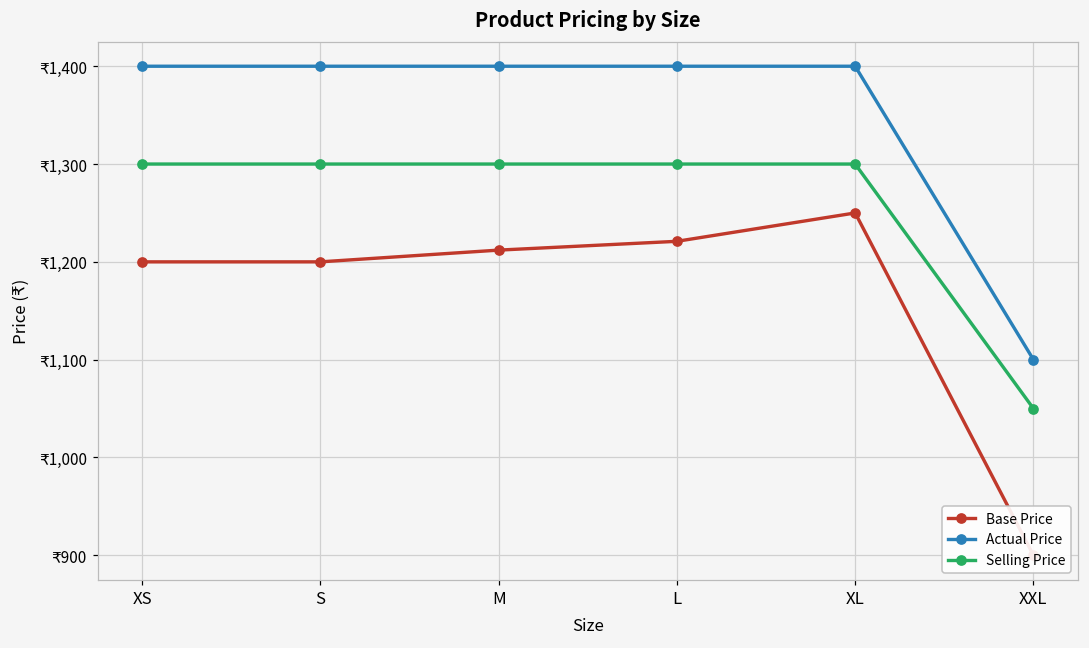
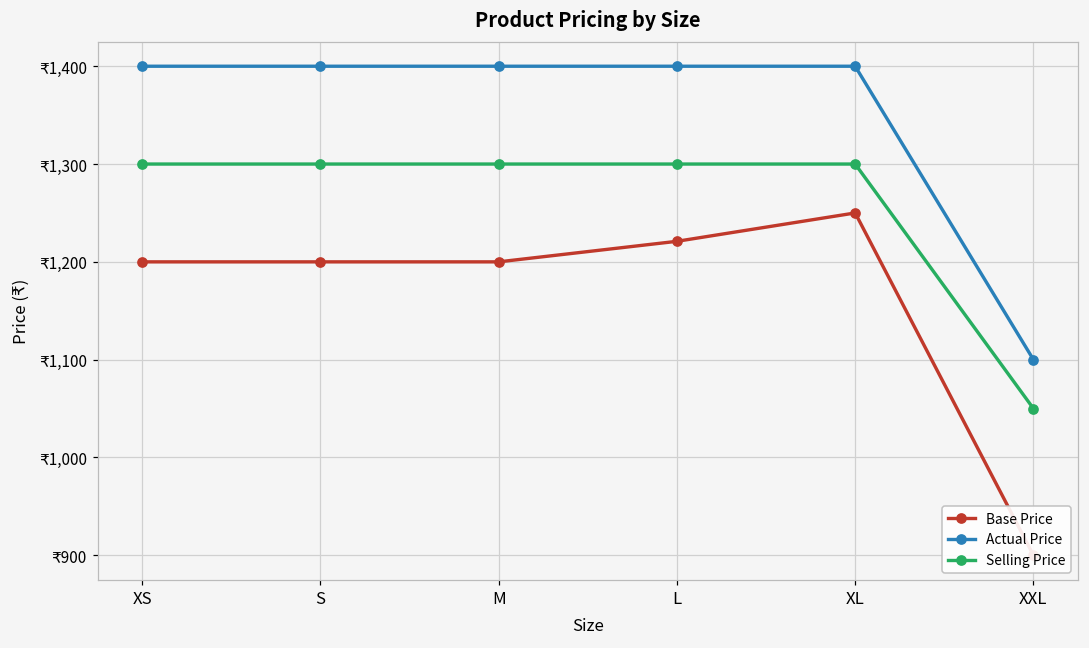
  {
    "Base Price": {
      "XS": "₹1,200",
      "S": "₹1,200",
-     "M": "₹1,210",
+     "M": "₹1,200",
      "L": "₹1,220",
      "XL": "₹1,250"
    },
    "Actual Price": {
      "XS": "₹1,400",
      "S": "₹1,400",
      "M": "₹1,400",
      "L": "₹1,400",
      "XL": "₹1,400",
      "XXL": "₹1,100"
    },
    "Selling Price": {
      "XS": "₹1,300",
      "S": "₹1,300",
      "M": "₹1,300",
      "L": "₹1,300",
      "XL": "₹1,300",
      "XXL": "₹1,050"
    }
  }
